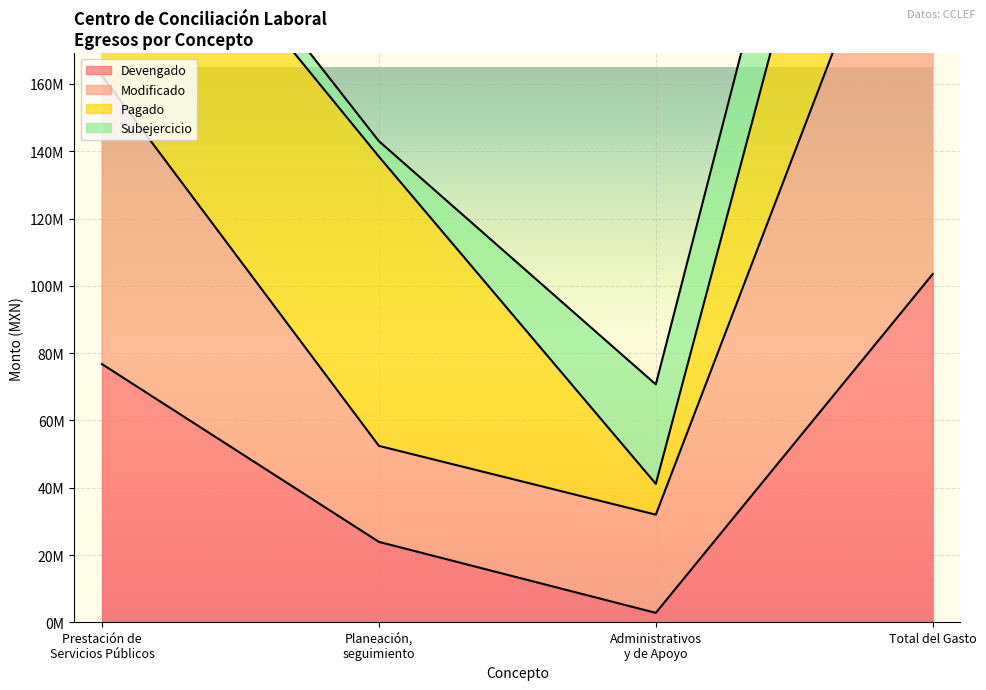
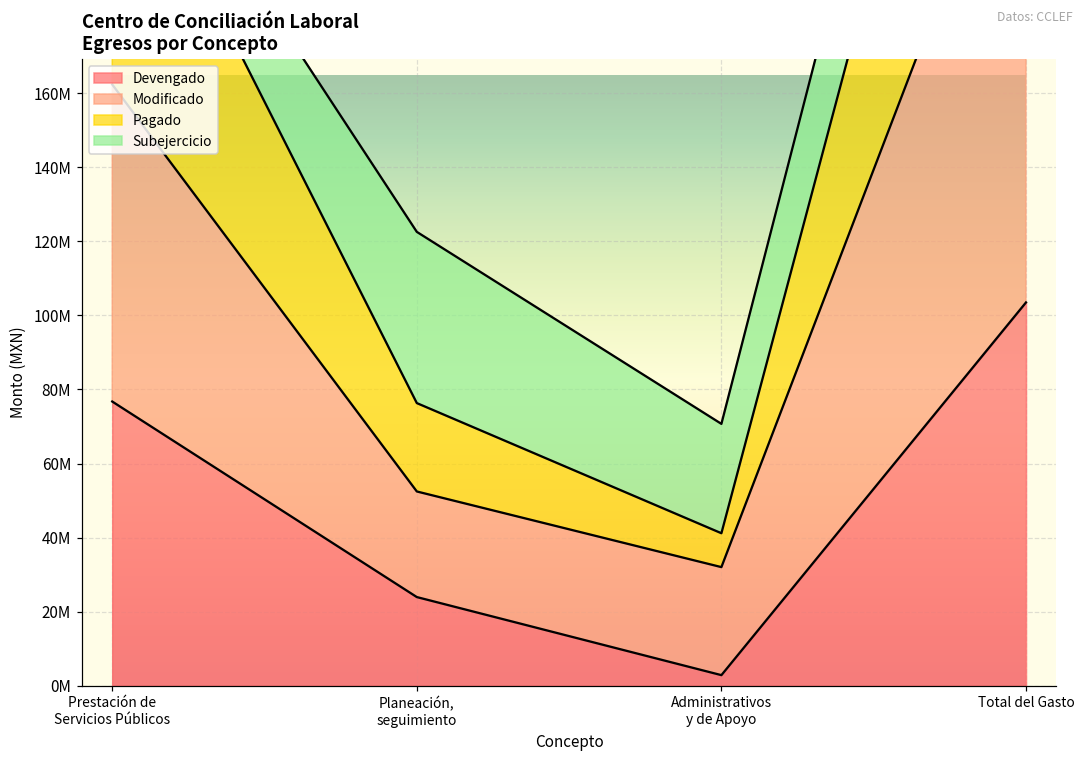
  {
    "Pagado": {
-     "Planeación, seguimiento": 86000000,
+     "Planeación, seguimiento": 24000000,
      "Administrativos y de Apoyo": 9000000
    },
    "Subejercicio": {
-     "Planeación, seguimiento": 5000000,
+     "Planeación, seguimiento": 46000000,
      "Administrativos y de Apoyo": 30000000
    }
  }
